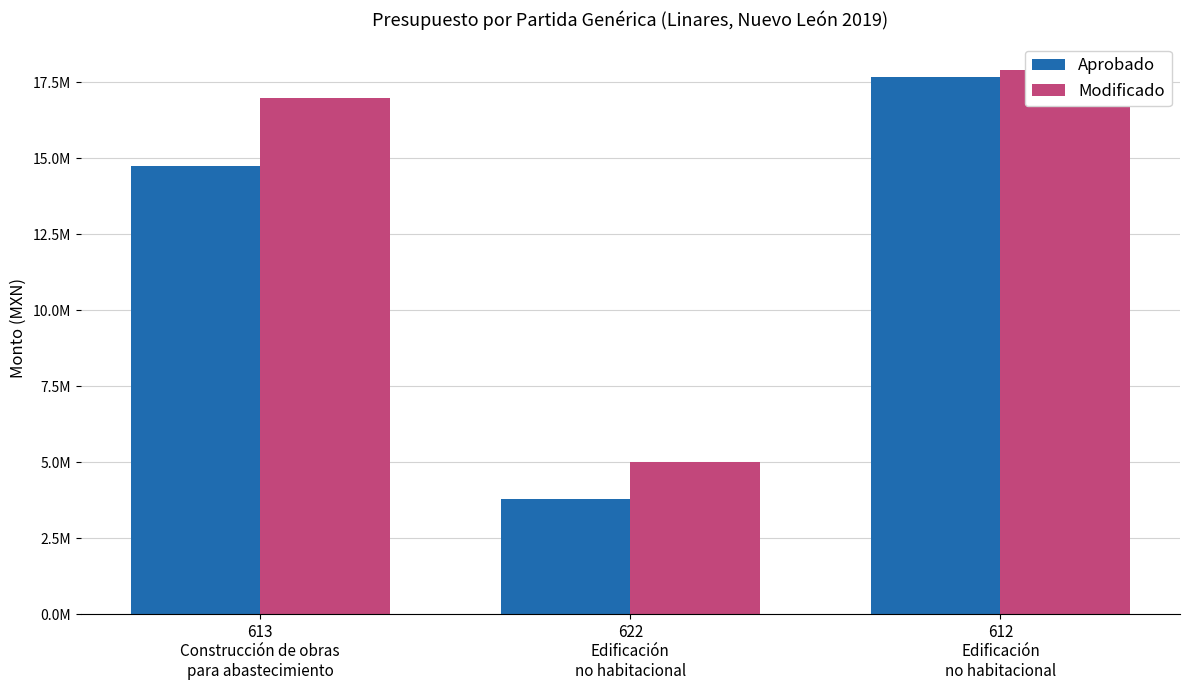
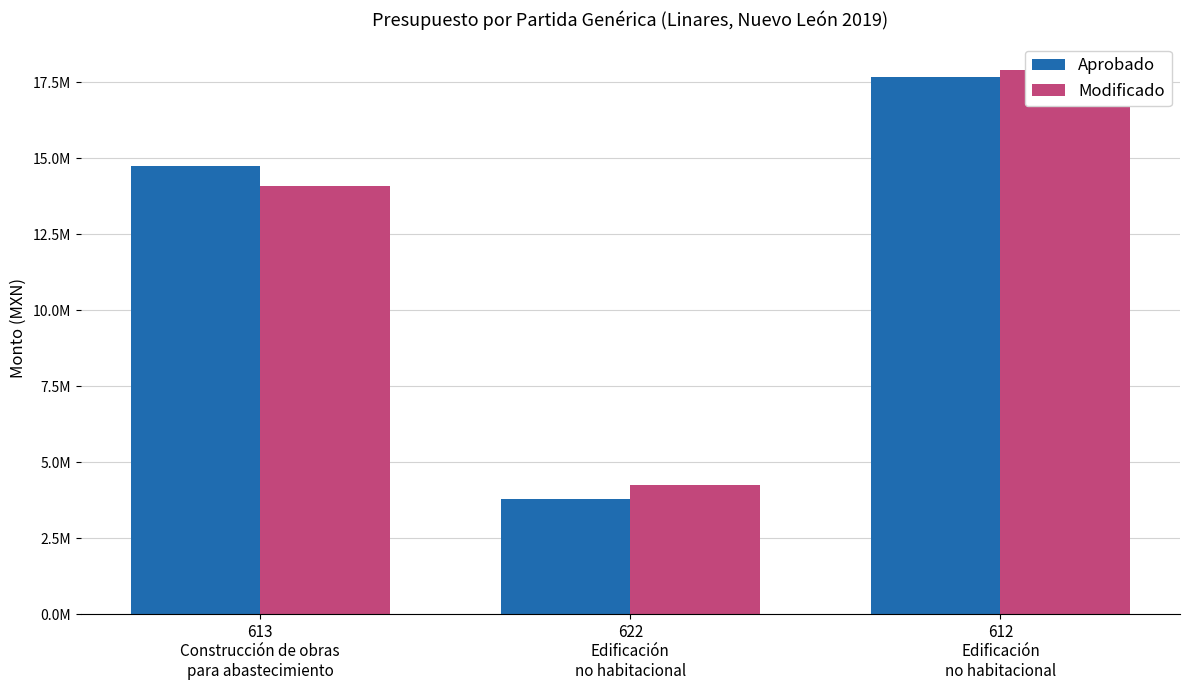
  {
    "Aprobado": {
      "613 Construcción de obras para abastecimiento": 14700000,
      "622 Edificación no habitacional": 3800000,
      "612 Edificación no habitacional": 17700000
    },
    "Modificado": {
-     "613 Construcción de obras para abastecimiento": 17000000,
-     "622 Edificación no habitacional": 5000000
+     "613 Construcción de obras para abastecimiento": 14100000,
+     "622 Edificación no habitacional": 4300000
    }
  }
